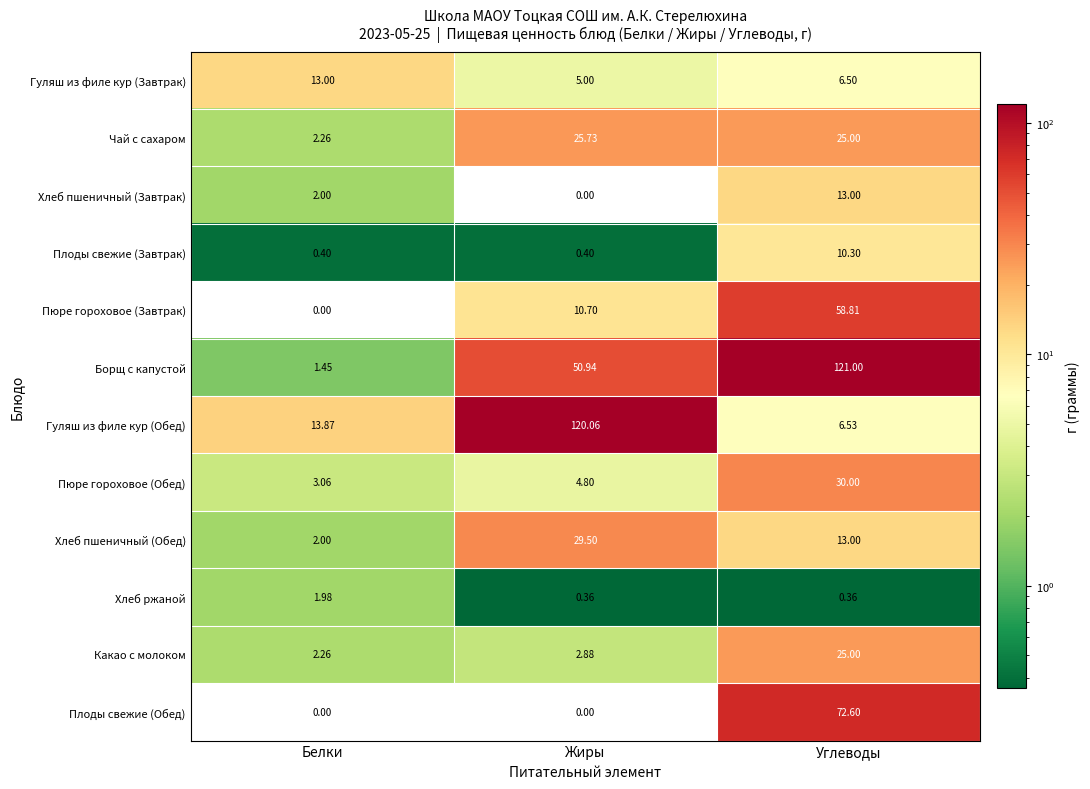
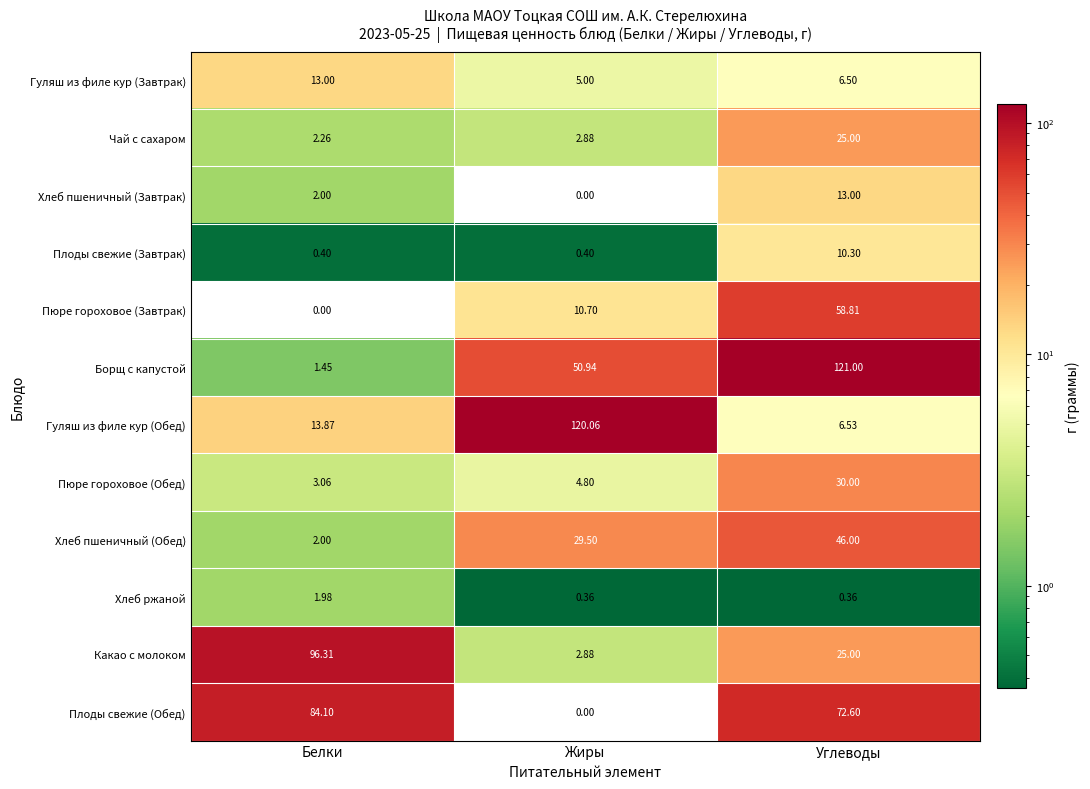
  {
    "Гуляш из филе кур (Завтрак)": {
      "Белки": 13.00,
      "Жиры": 5.00,
      "Углеводы": 6.50
    },
    "Чай с сахаром": {
      "Белки": 2.26,
-     "Жиры": 25.73,
+     "Жиры": 2.88,
      "Углеводы": 25.00
    },
    "Хлеб пшеничный (Завтрак)": {
      "Белки": 2.00,
      "Жиры": 0.00,
      "Углеводы": 13.00
    },
    "Плоды свежие (Завтрак)": {
      "Белки": 0.40,
      "Жиры": 0.40,
      "Углеводы": 10.30
    },
    "Пюре гороховое (Завтрак)": {
      "Белки": 0.00,
      "Жиры": 10.70,
      "Углеводы": 58.81
    },
    "Борщ с капустой": {
      "Белки": 1.45,
      "Жиры": 50.94,
      "Углеводы": 121.00
    },
    "Гуляш из филе кур (Обед)": {
      "Белки": 13.87,
      "Жиры": 120.06,
      "Углеводы": 6.53
    },
    "Пюре гороховое (Обед)": {
      "Белки": 3.06,
      "Жиры": 4.80,
      "Углеводы": 30.00
    },
    "Хлеб пшеничный (Обед)": {
      "Белки": 2.00,
      "Жиры": 29.50,
-     "Углеводы": 13.00
+     "Углеводы": 46.00
    },
    "Хлеб ржаной": {
      "Белки": 1.98,
      "Жиры": 0.36,
      "Углеводы": 0.36
    },
    "Какао с молоком": {
-     "Белки": 2.26,
+     "Белки": 96.31,
      "Жиры": 2.88,
      "Углеводы": 25.00
    },
    "Плоды свежие (Обед)": {
-     "Белки": 0.00,
+     "Белки": 84.10,
      "Жиры": 0.00,
      "Углеводы": 72.60
    }
  }
